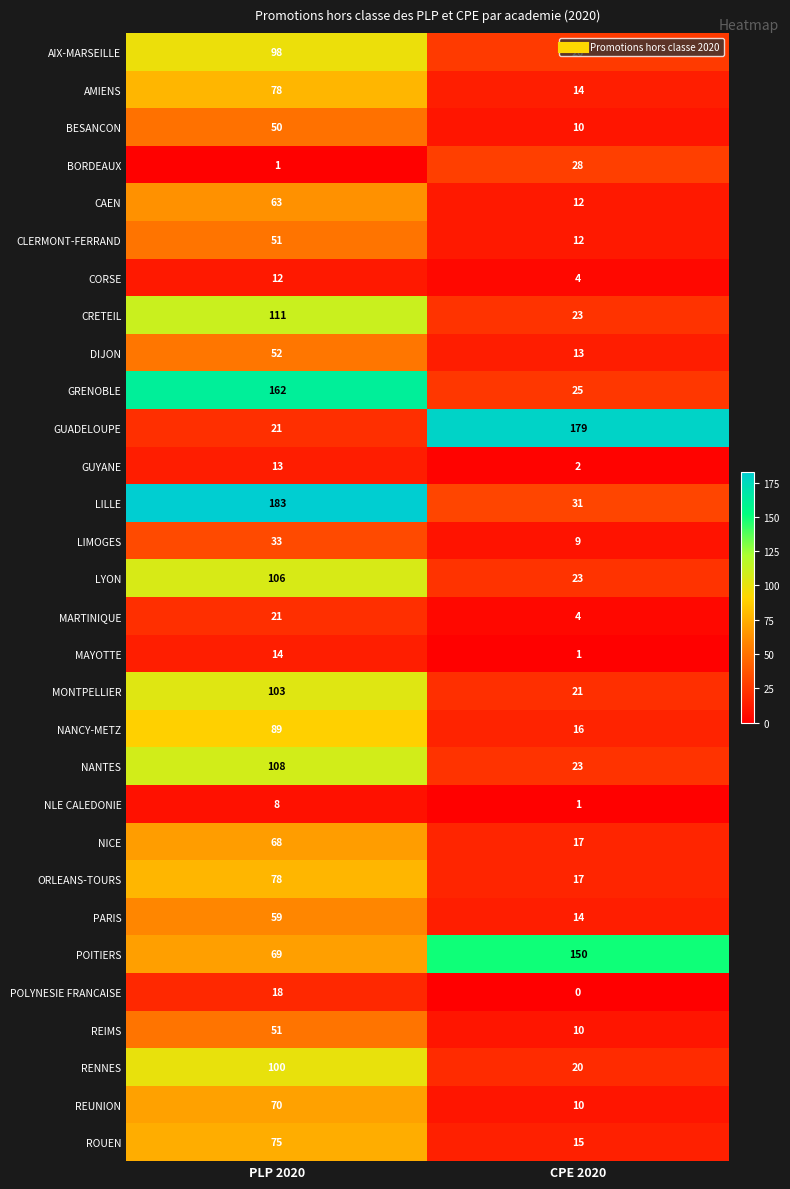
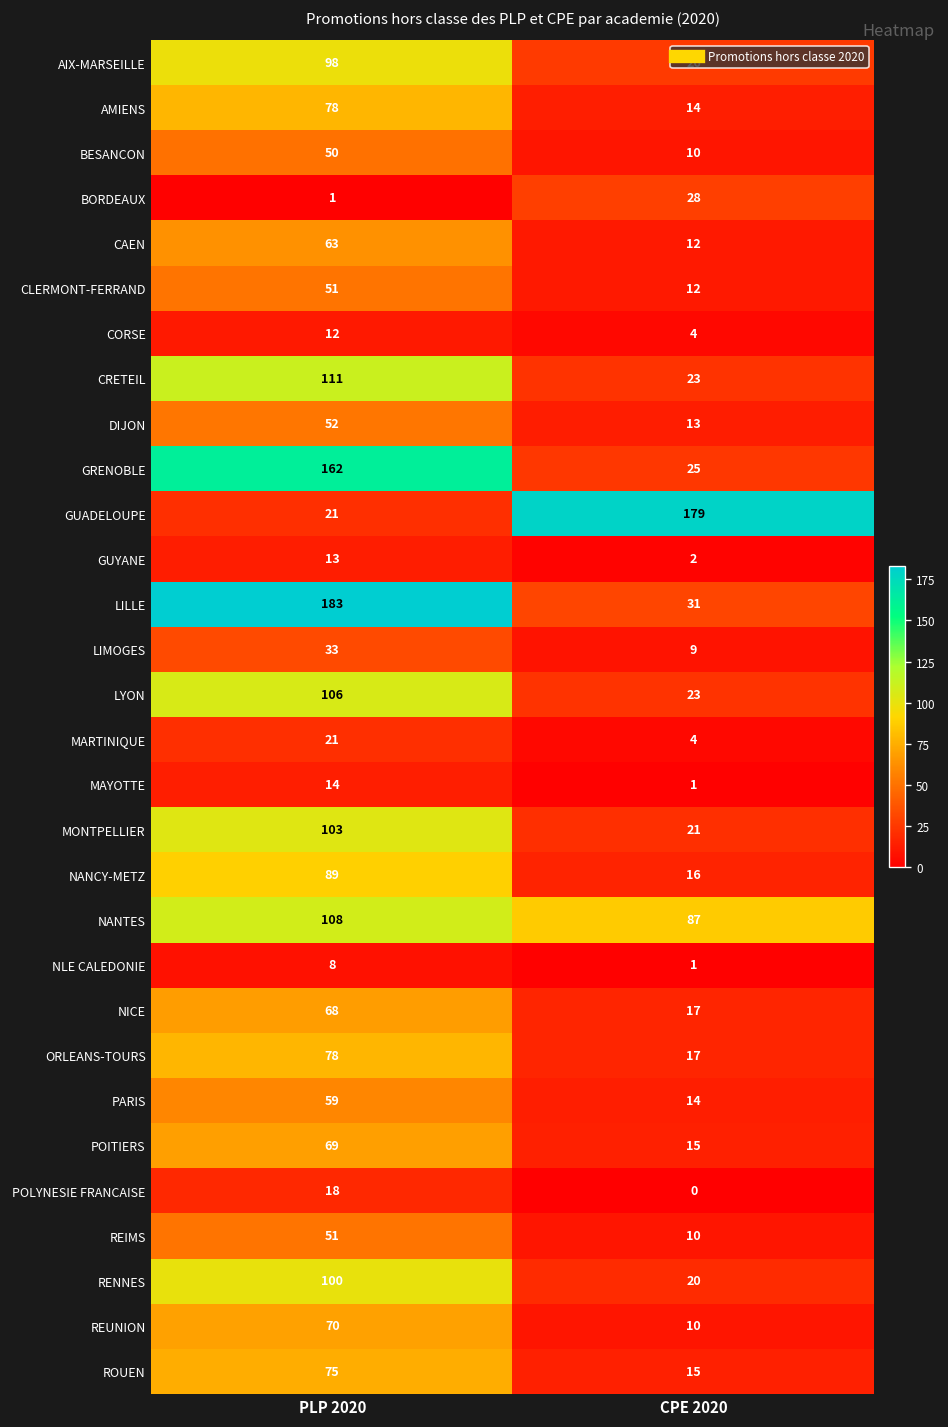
  {
    "AIX-MARSEILLE": {
      "PLP 2020": 98
    },
    "AMIENS": {
      "PLP 2020": 78,
      "CPE 2020": 14
    },
    "BESANCON": {
      "PLP 2020": 50,
      "CPE 2020": 10
    },
    "BORDEAUX": {
      "PLP 2020": 1,
      "CPE 2020": 28
    },
    "CAEN": {
      "PLP 2020": 63,
      "CPE 2020": 12
    },
    "CLERMONT-FERRAND": {
      "PLP 2020": 51,
      "CPE 2020": 12
    },
    "CORSE": {
      "PLP 2020": 12,
      "CPE 2020": 4
    },
    "CRETEIL": {
      "PLP 2020": 111,
      "CPE 2020": 23
    },
    "DIJON": {
      "PLP 2020": 52,
      "CPE 2020": 13
    },
    "GRENOBLE": {
      "PLP 2020": 162,
      "CPE 2020": 25
    },
    "GUADELOUPE": {
      "PLP 2020": 21,
      "CPE 2020": 179
    },
    "GUYANE": {
      "PLP 2020": 13,
      "CPE 2020": 2
    },
    "LILLE": {
      "PLP 2020": 183,
      "CPE 2020": 31
    },
    "LIMOGES": {
      "PLP 2020": 33,
      "CPE 2020": 9
    },
    "LYON": {
      "PLP 2020": 106,
      "CPE 2020": 23
    },
    "MARTINIQUE": {
      "PLP 2020": 21,
      "CPE 2020": 4
    },
    "MAYOTTE": {
      "PLP 2020": 14,
      "CPE 2020": 1
    },
    "MONTPELLIER": {
      "PLP 2020": 103,
      "CPE 2020": 21
    },
    "NANCY-METZ": {
      "PLP 2020": 89,
      "CPE 2020": 16
    },
    "NANTES": {
      "PLP 2020": 108,
-     "CPE 2020": 23
+     "CPE 2020": 87
    },
    "NLE CALEDONIE": {
      "PLP 2020": 8,
      "CPE 2020": 1
    },
    "NICE": {
      "PLP 2020": 68,
      "CPE 2020": 17
    },
    "ORLEANS-TOURS": {
      "PLP 2020": 78,
      "CPE 2020": 17
    },
    "PARIS": {
      "PLP 2020": 59,
      "CPE 2020": 14
    },
    "POITIERS": {
      "PLP 2020": 69,
-     "CPE 2020": 150
+     "CPE 2020": 15
    },
    "POLYNESIE FRANCAISE": {
      "PLP 2020": 18,
      "CPE 2020": 0
    },
    "REIMS": {
      "PLP 2020": 51,
      "CPE 2020": 10
    },
    "RENNES": {
      "PLP 2020": 100,
      "CPE 2020": 20
    },
    "REUNION": {
      "PLP 2020": 70,
      "CPE 2020": 10
    },
    "ROUEN": {
      "PLP 2020": 75,
      "CPE 2020": 15
    }
  }
